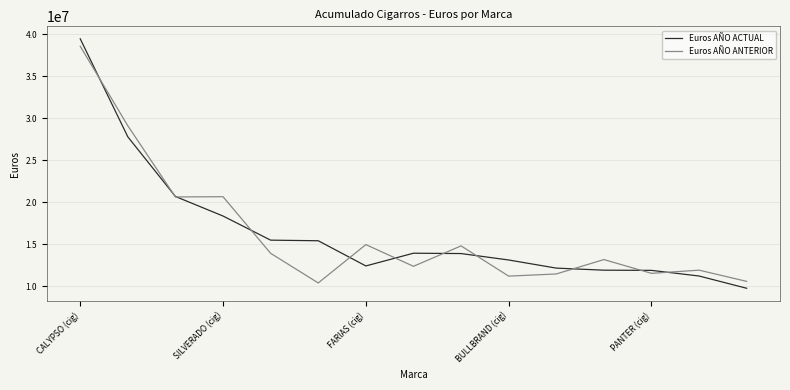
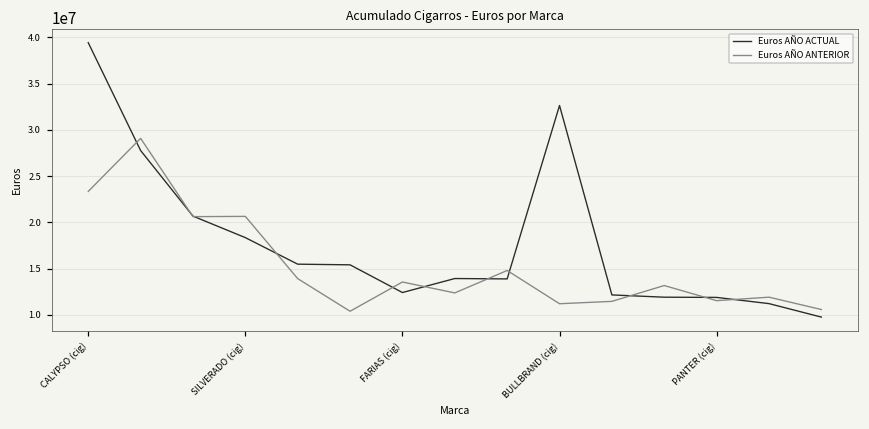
  {
    "Euros AÑO ACTUAL": {
      "CALYPSO (cig)": 39000000,
      "SILVERADO (cig)": 18000000,
      "FARIAS (cig)": 12000000,
-     "BULLBRAND (cig)": 13000000,
+     "BULLBRAND (cig)": 33000000,
      "PANTER (cig)": 12000000
    },
    "Euros AÑO ANTERIOR": {
-     "CALYPSO (cig)": 39000000,
+     "CALYPSO (cig)": 23000000,
      "SILVERADO (cig)": 21000000,
-     "FARIAS (cig)": 15000000,
+     "FARIAS (cig)": 14000000,
      "BULLBRAND (cig)": 11000000,
      "PANTER (cig)": 12000000
    }
  }
